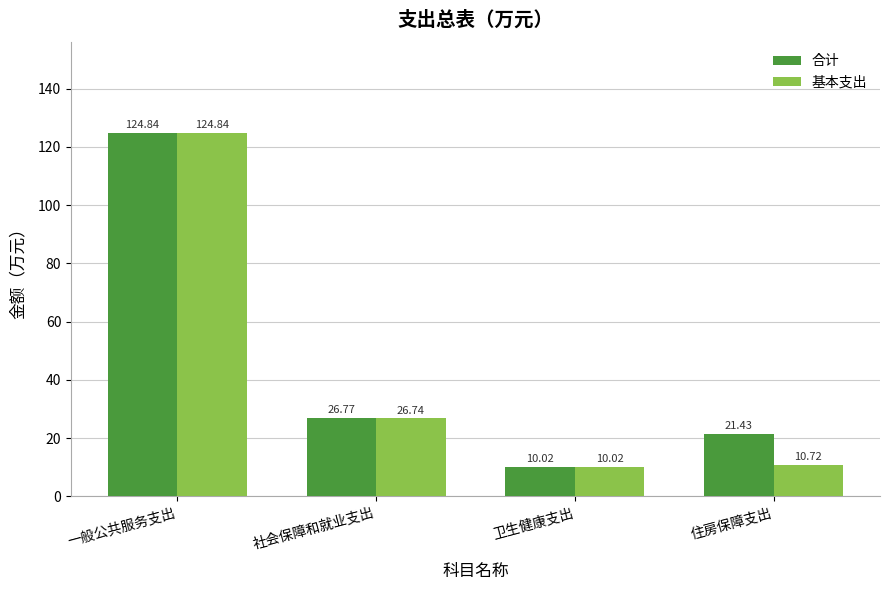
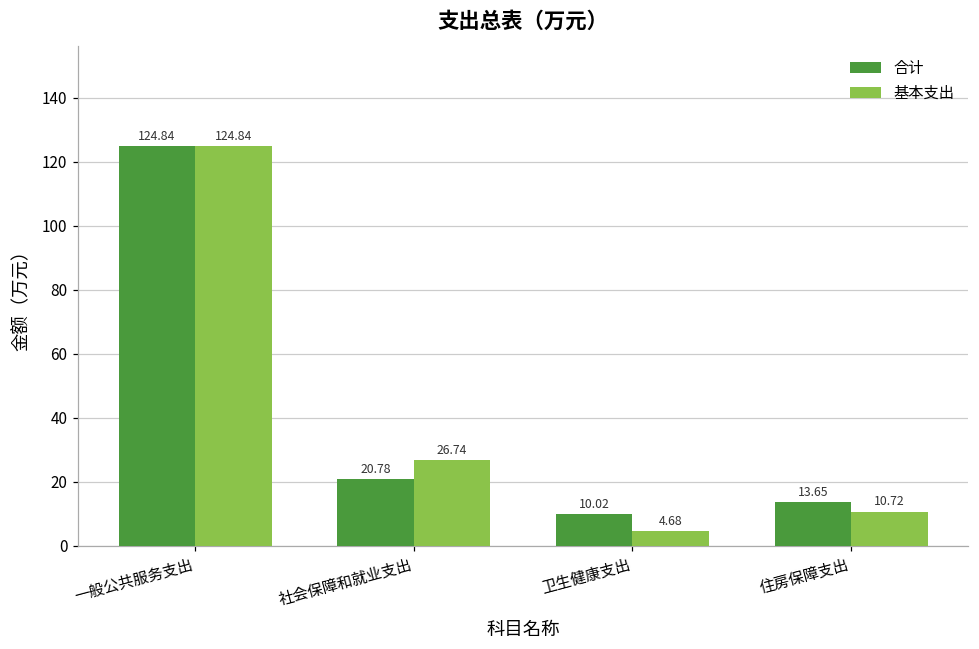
  {
    "合计": {
      "一般公共服务支出": 124.84,
-     "社会保障和就业支出": 26.77,
+     "社会保障和就业支出": 20.78,
      "卫生健康支出": 10.02,
-     "住房保障支出": 21.43
+     "住房保障支出": 13.65
    },
    "基本支出": {
      "一般公共服务支出": 124.84,
      "社会保障和就业支出": 26.74,
-     "卫生健康支出": 10.02,
+     "卫生健康支出": 4.68,
      "住房保障支出": 10.72
    }
  }
